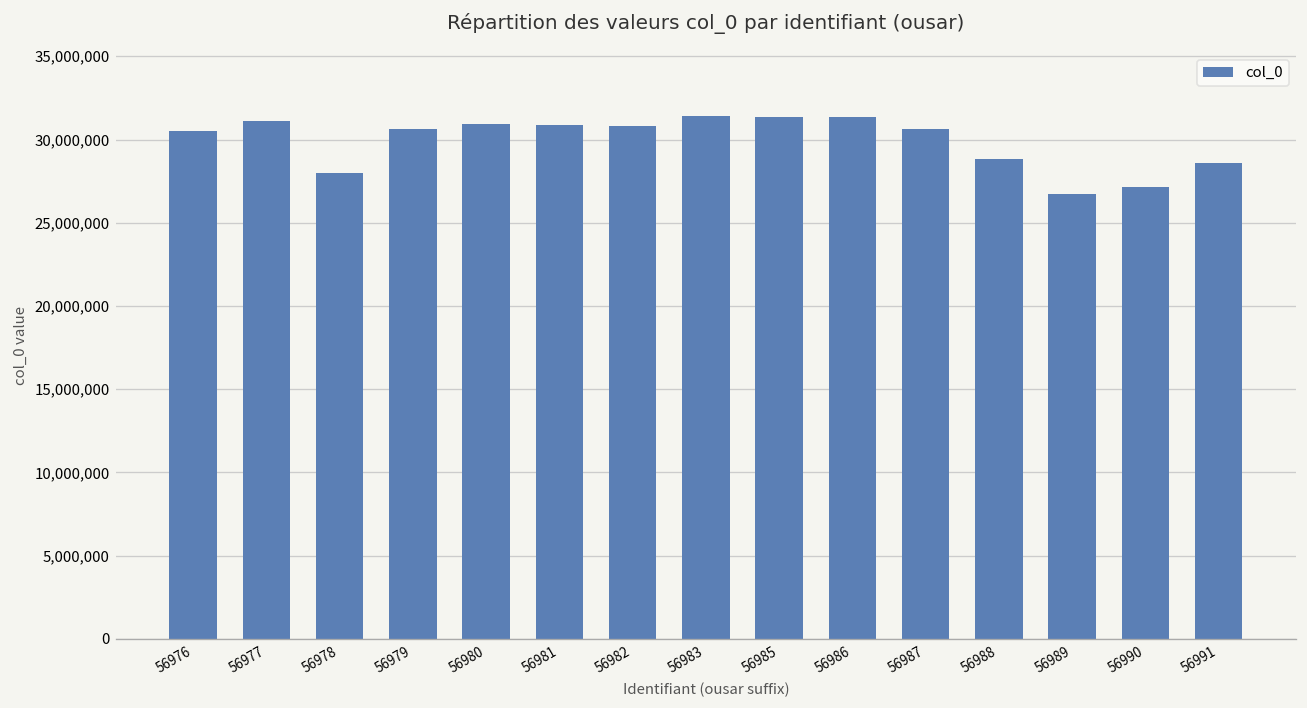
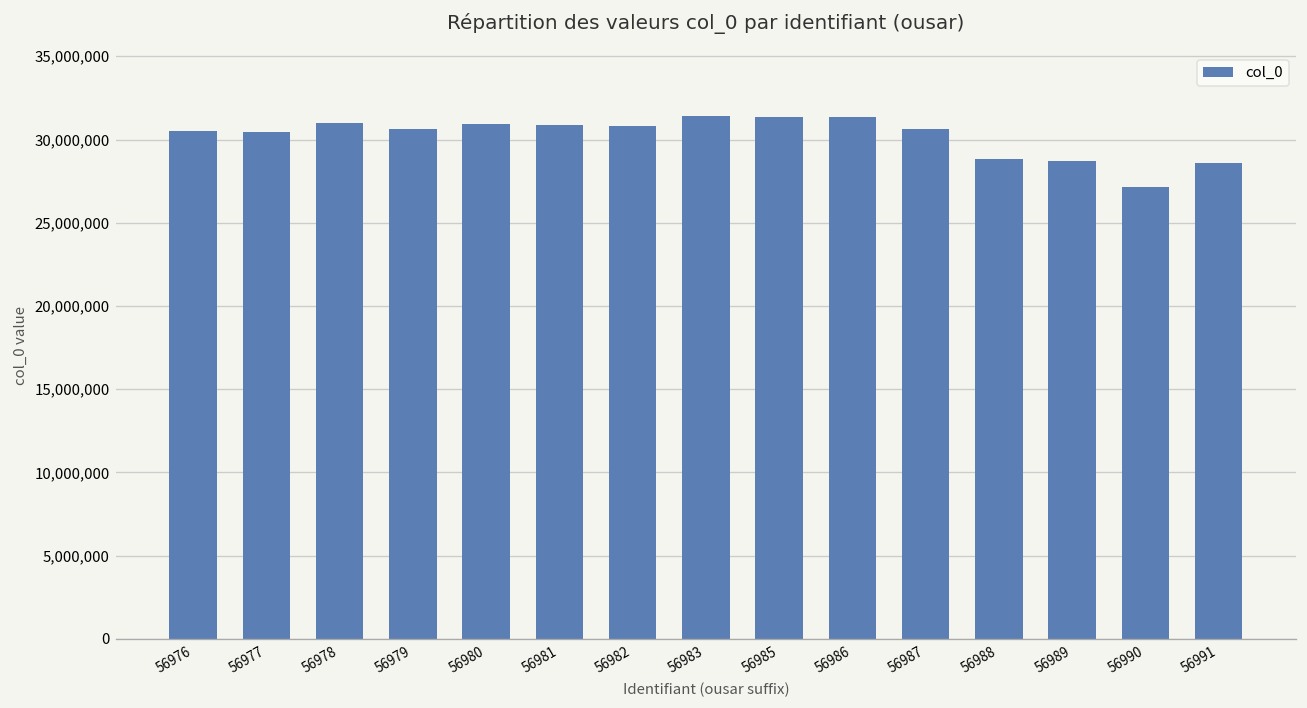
  {
    "56976": "30,500,000",
-   "56977": "31,100,000",
-   "56978": "28,000,000",
+   "56977": "30,500,000",
+   "56978": "31,000,000",
    "56979": "30,600,000",
    "56980": "30,900,000",
    "56981": "30,900,000",
    "56982": "30,800,000",
    "56983": "31,400,000",
    "56985": "31,300,000",
    "56986": "31,300,000",
    "56987": "30,600,000",
    "56988": "28,800,000",
-   "56989": "26,700,000",
+   "56989": "28,700,000",
    "56990": "27,100,000",
    "56991": "28,600,000"
  }
